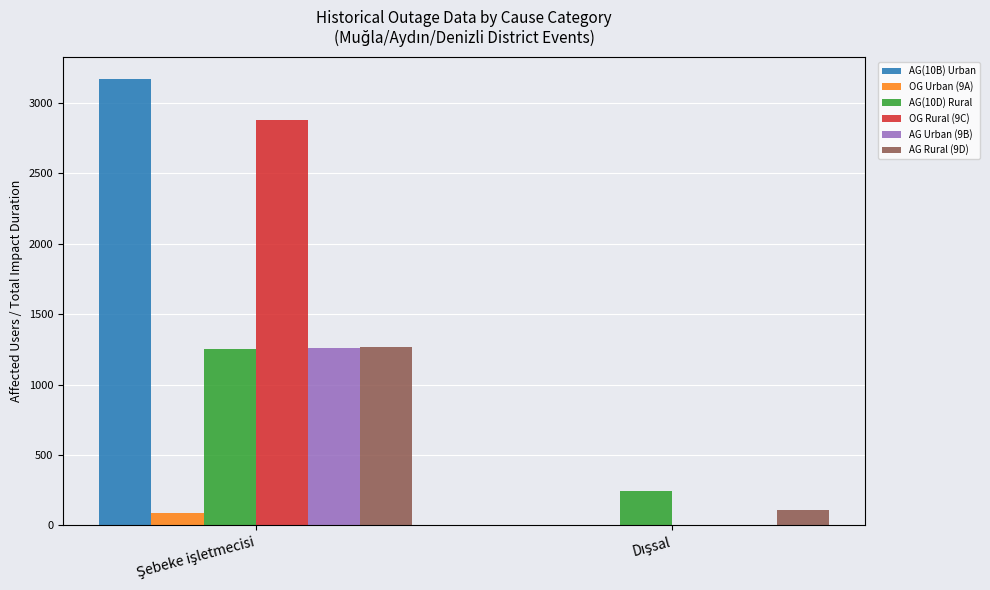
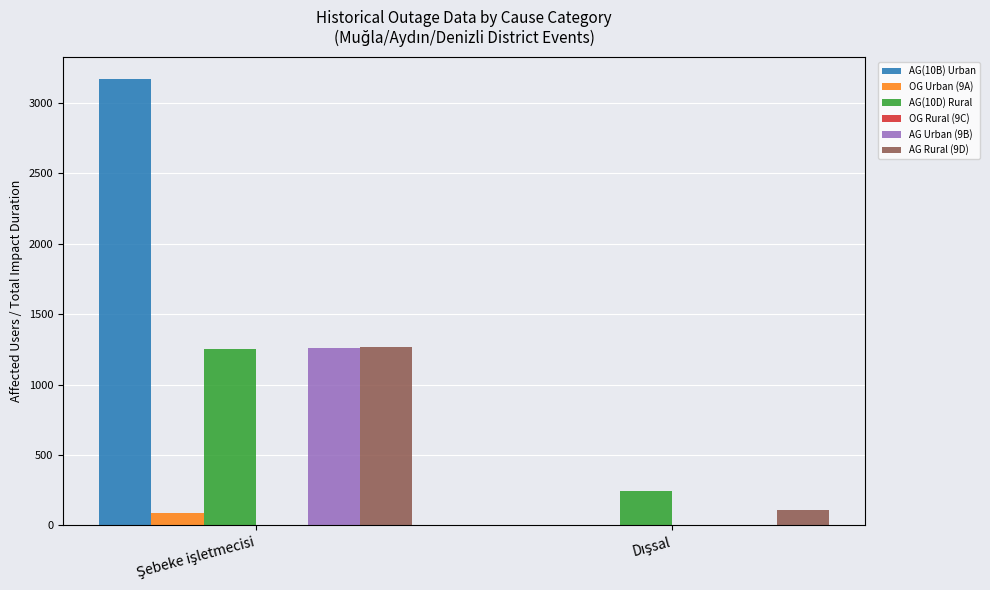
  {
    "AG(10B) Urban": {
      "Şebeke işletmecisi": 3170,
      "Dışsal": 0
    },
    "OG Urban (9A)": {
      "Şebeke işletmecisi": 90,
      "Dışsal": 0
    },
    "AG(10D) Rural": {
      "Şebeke işletmecisi": 1250,
      "Dışsal": 240
    },
    "OG Rural (9C)": {
-     "Şebeke işletmecisi": 2880,
+     "Şebeke işletmecisi": 0,
      "Dışsal": 0
    },
    "AG Urban (9B)": {
      "Şebeke işletmecisi": 1260,
      "Dışsal": 0
    },
    "AG Rural (9D)": {
      "Şebeke işletmecisi": 1270,
      "Dışsal": 110
    }
  }
